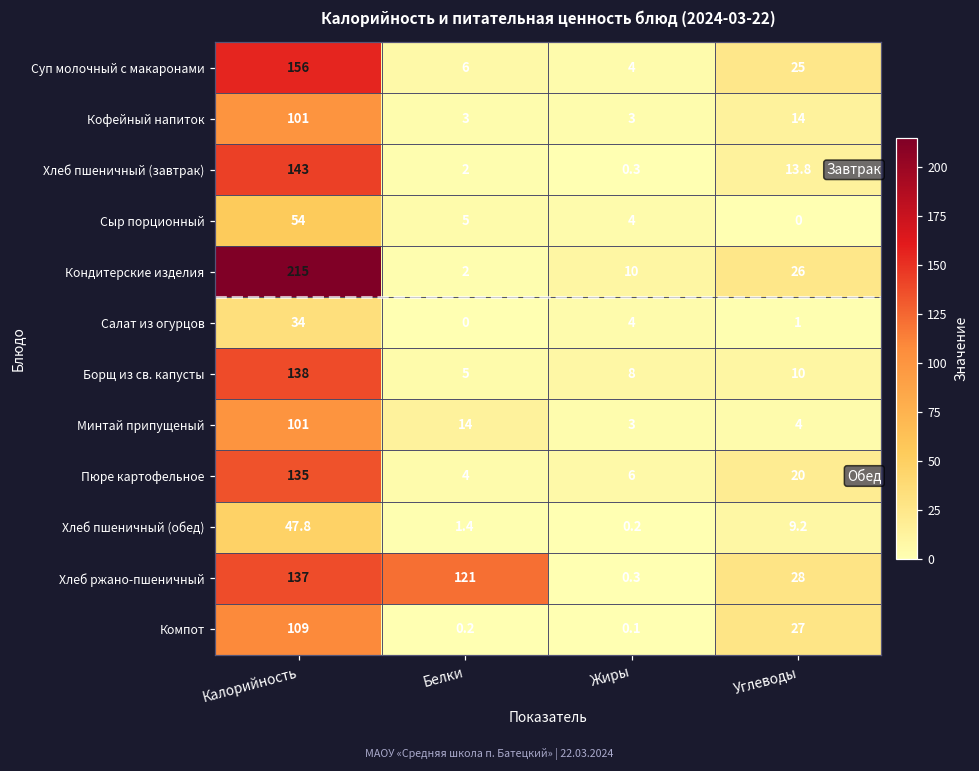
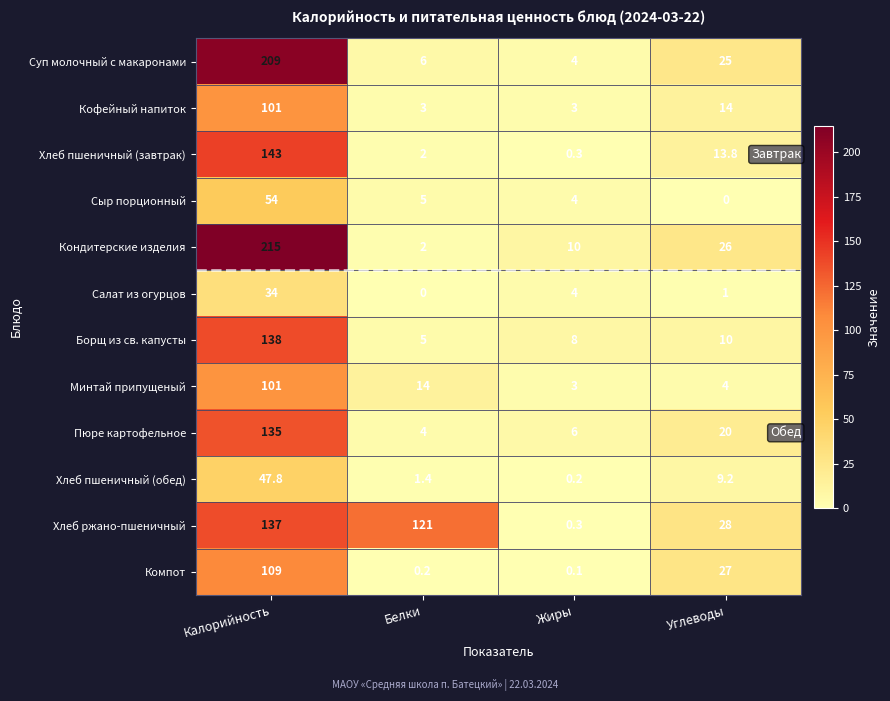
  {
    "Суп молочный с макаронами": {
-     "Калорийность": 156,
+     "Калорийность": 209,
      "Белки": 6,
      "Жиры": 4,
      "Углеводы": 25
    },
    "Кофейный напиток": {
      "Калорийность": 101,
      "Белки": 3,
      "Жиры": 3,
      "Углеводы": 14
    },
    "Хлеб пшеничный (завтрак)": {
      "Калорийность": 143,
      "Белки": 2,
      "Жиры": 0.3,
      "Углеводы": 13.8
    },
    "Сыр порционный": {
      "Калорийность": 54,
      "Белки": 5,
      "Жиры": 4,
      "Углеводы": 0
    },
    "Кондитерские изделия": {
      "Калорийность": 215,
      "Белки": 2,
      "Жиры": 10,
      "Углеводы": 26
    },
    "Салат из огурцов": {
      "Калорийность": 34,
      "Белки": 0,
      "Жиры": 4,
      "Углеводы": 1
    },
    "Борщ из св. капусты": {
      "Калорийность": 138,
      "Белки": 5,
      "Жиры": 8,
      "Углеводы": 10
    },
    "Минтай припущеный": {
      "Калорийность": 101,
      "Белки": 14,
      "Жиры": 3,
      "Углеводы": 4
    },
    "Пюре картофельное": {
      "Калорийность": 135,
      "Белки": 4,
      "Жиры": 6,
      "Углеводы": 20
    },
    "Хлеб пшеничный (обед)": {
      "Калорийность": 47.8,
      "Белки": 1.4,
      "Жиры": 0.2,
      "Углеводы": 9.2
    },
    "Хлеб ржано-пшеничный": {
      "Калорийность": 137,
      "Белки": 121,
      "Жиры": 0.3,
      "Углеводы": 28
    },
    "Компот": {
      "Калорийность": 109,
      "Белки": 0.2,
      "Жиры": 0.1,
      "Углеводы": 27
    }
  }
